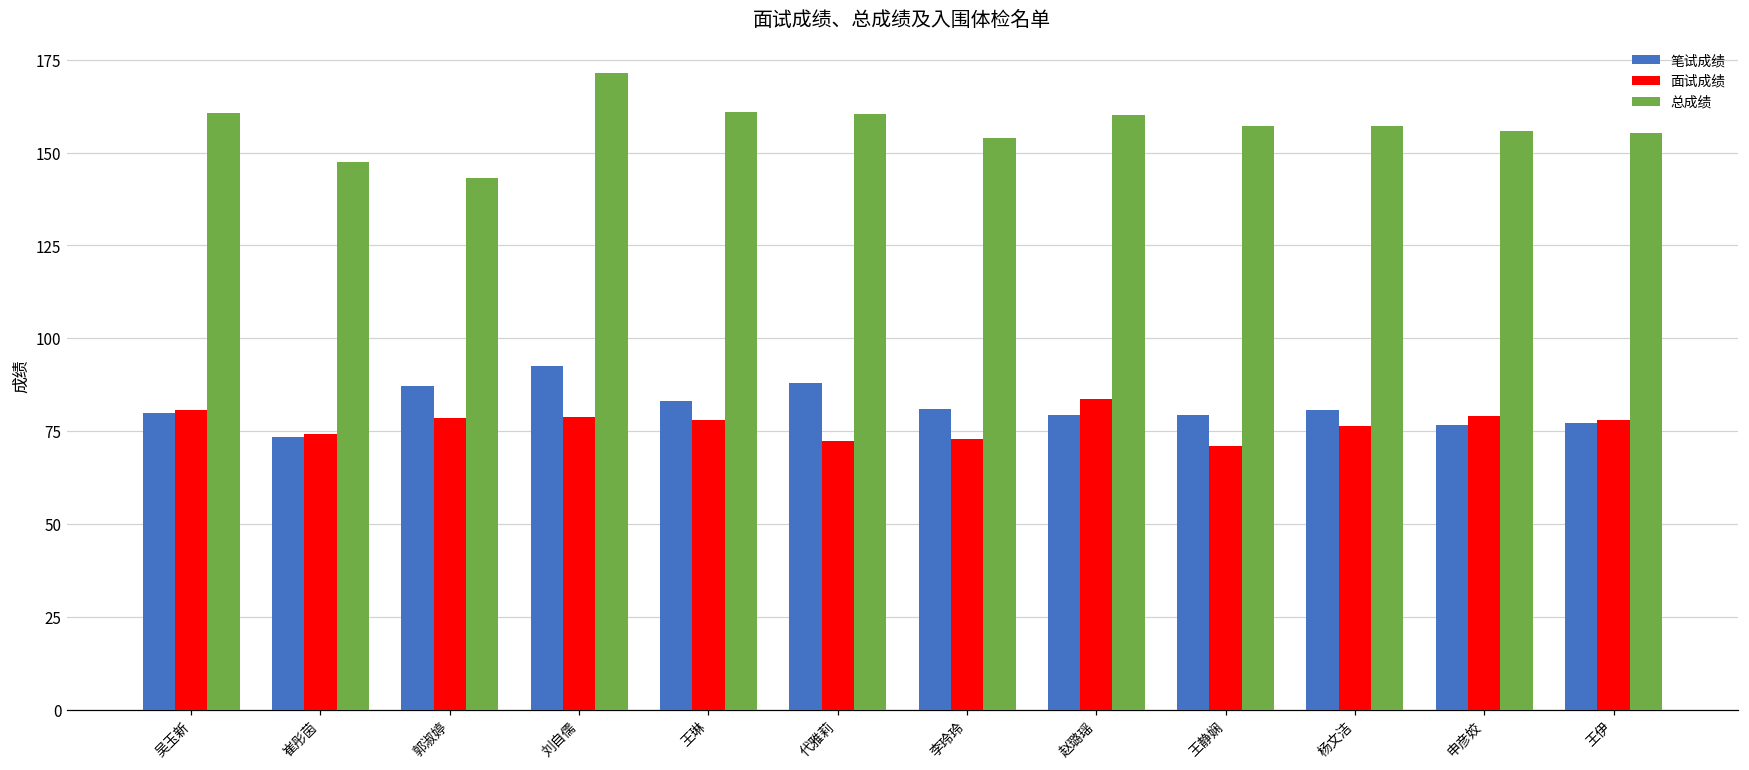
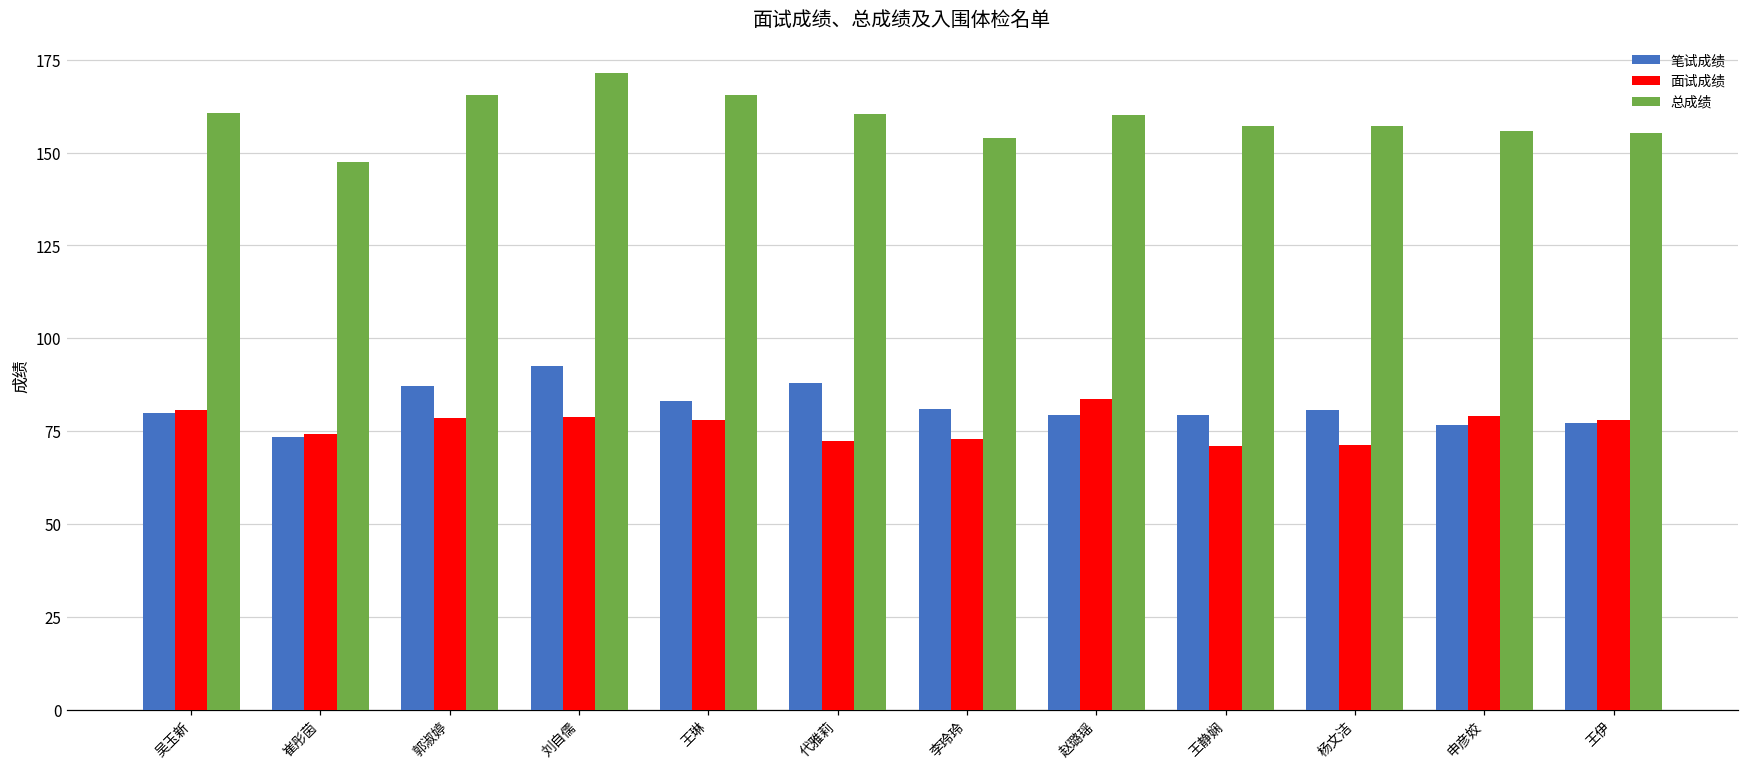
  {
    "笔试成绩": {
      "吴玉新": 80,
      "崔彤茵": 73,
      "郭淑婷": 87,
      "刘自儒": 93,
      "王琳": 83,
      "代雅莉": 88,
      "李玲玲": 81,
      "赵璐瑶": 79,
      "王静娴": 79,
      "杨文洁": 81,
      "申彦姣": 77,
      "王伊": 77
    },
    "面试成绩": {
      "吴玉新": 81,
      "崔彤茵": 74,
      "郭淑婷": 79,
      "刘自儒": 79,
      "王琳": 78,
      "代雅莉": 72,
      "李玲玲": 73,
      "赵璐瑶": 84,
      "王静娴": 71,
-     "杨文洁": 76,
+     "杨文洁": 71,
      "申彦姣": 79,
      "王伊": 78
    },
    "总成绩": {
      "吴玉新": 161,
      "崔彤茵": 147,
-     "郭淑婷": 143,
+     "郭淑婷": 166,
      "刘自儒": 171,
-     "王琳": 161,
+     "王琳": 166,
      "代雅莉": 160,
      "李玲玲": 154,
      "赵璐瑶": 160,
      "王静娴": 157,
      "杨文洁": 157,
      "申彦姣": 156,
      "王伊": 155
    }
  }
